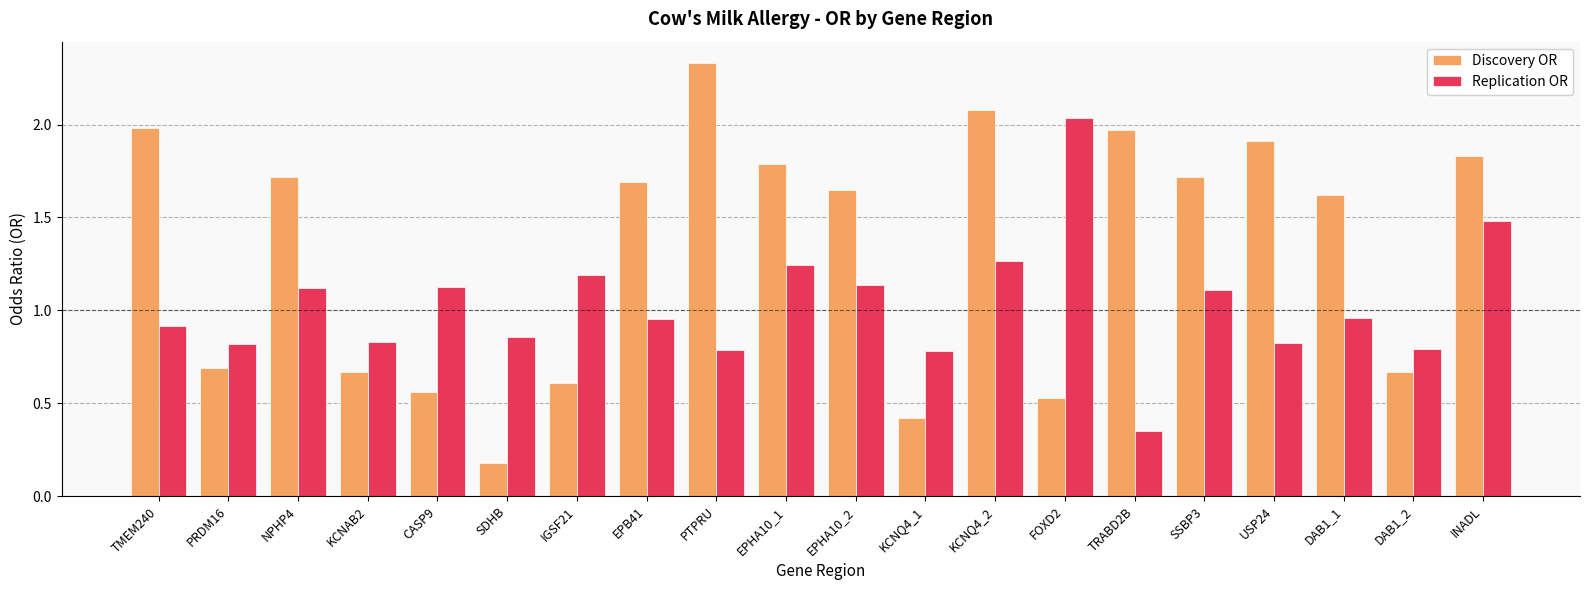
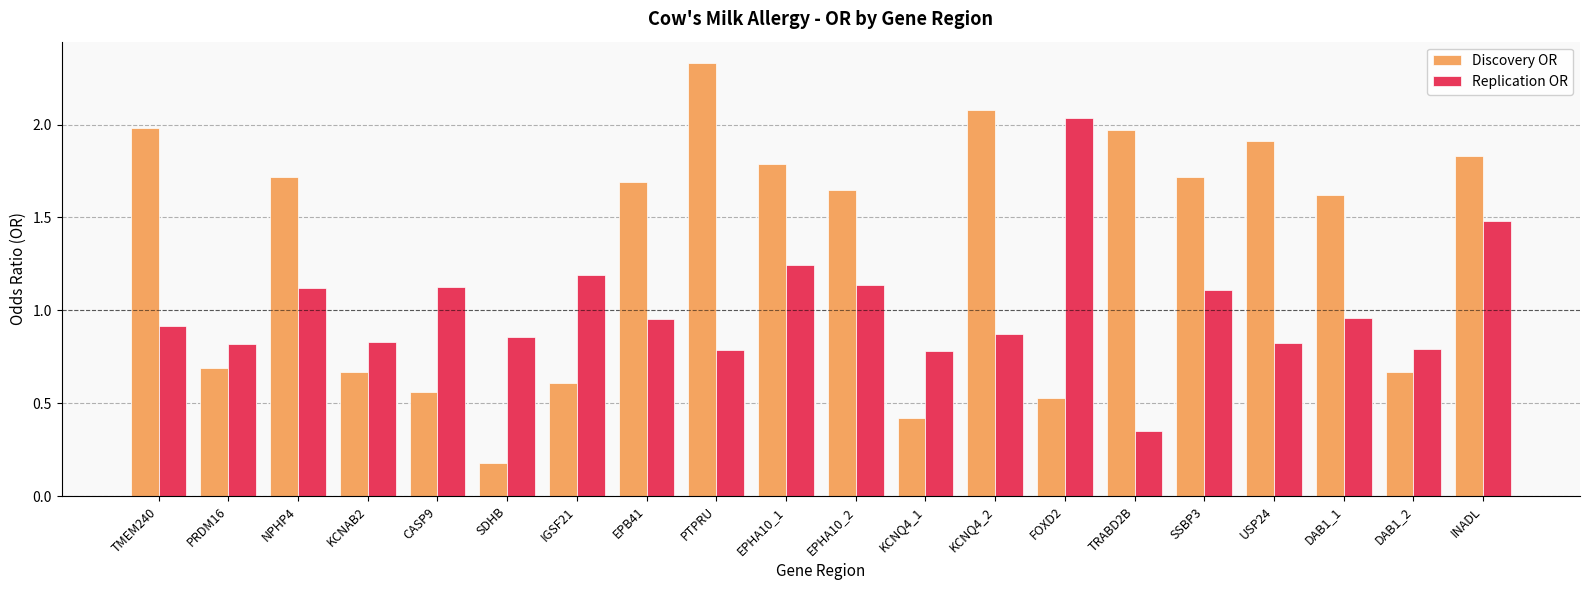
  {
    "Discovery OR": {
      "TMEM240": 1.98,
      "PRDM16": 0.69,
      "NPHP4": 1.72,
      "KCNAB2": 0.67,
      "CASP9": 0.56,
      "SDHB": 0.18,
      "IGSF21": 0.61,
      "EPB41": 1.69,
      "PTPRU": 2.33,
      "EPHA10_1": 1.79,
      "EPHA10_2": 1.65,
      "KCNQ4_1": 0.42,
      "KCNQ4_2": 2.08,
      "FOXD2": 0.53,
      "TRABD2B": 1.97,
      "SSBP3": 1.72,
      "USP24": 1.91,
      "DAB1_1": 1.62,
      "DAB1_2": 0.67,
      "INADL": 1.83
    },
    "Replication OR": {
      "TMEM240": 0.92,
      "PRDM16": 0.82,
      "NPHP4": 1.12,
      "KCNAB2": 0.83,
      "CASP9": 1.13,
      "SDHB": 0.86,
      "IGSF21": 1.19,
      "EPB41": 0.96,
      "PTPRU": 0.79,
      "EPHA10_1": 1.25,
      "EPHA10_2": 1.14,
      "KCNQ4_1": 0.78,
-     "KCNQ4_2": 1.26,
+     "KCNQ4_2": 0.87,
      "FOXD2": 2.04,
      "TRABD2B": 0.35,
      "SSBP3": 1.11,
      "USP24": 0.83,
      "DAB1_1": 0.96,
      "DAB1_2": 0.79,
      "INADL": 1.48
    }
  }
